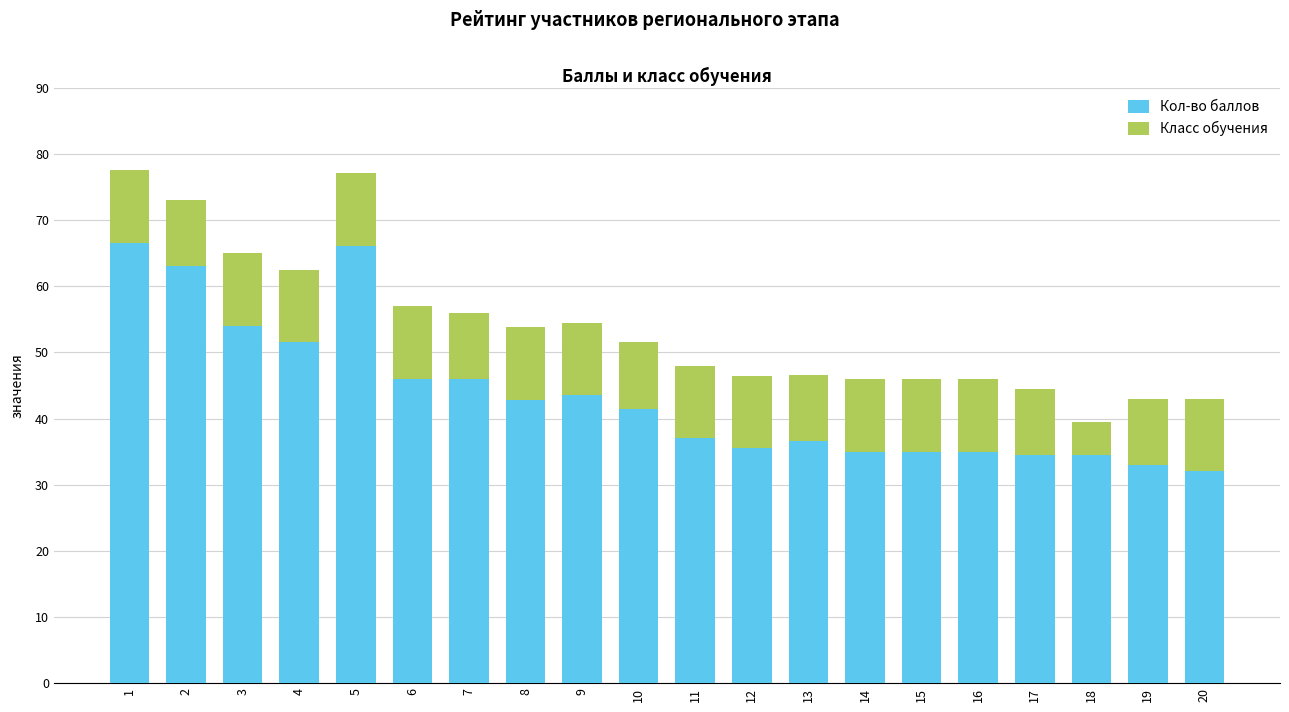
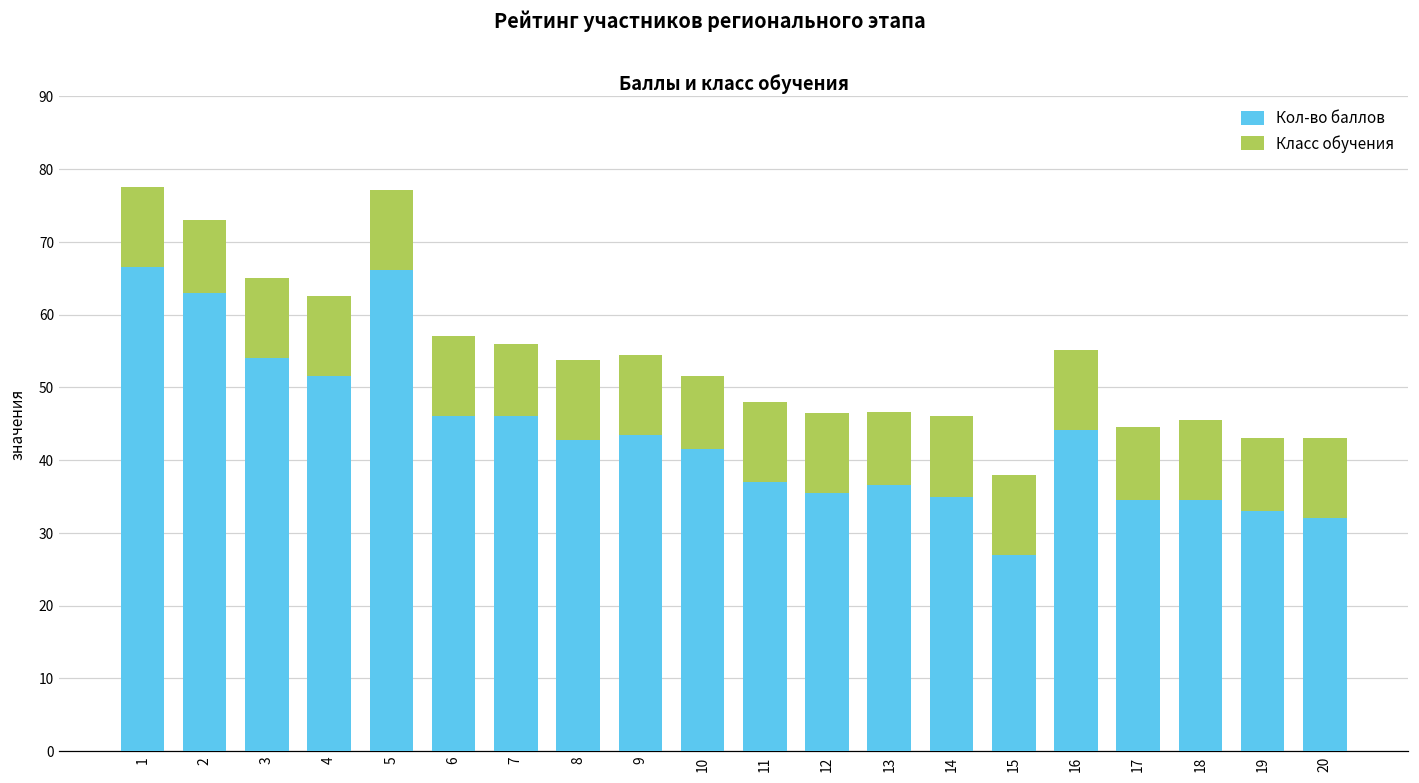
  {
    "Кол-во баллов": {
      "1": 67,
      "2": 63,
      "3": 54,
      "4": 52,
      "5": 66,
      "6": 46,
      "7": 46,
      "8": 43,
      "9": 44,
      "10": 42,
      "11": 37,
      "12": 36,
      "13": 37,
      "14": 35,
-     "15": 35,
-     "16": 35,
+     "15": 27,
+     "16": 44,
      "17": 35,
      "18": 35,
      "19": 33,
      "20": 32
    },
    "Класс обучения": {
      "1": 11,
      "2": 10,
      "3": 11,
      "4": 11,
      "5": 11,
      "6": 11,
      "7": 10,
      "8": 11,
      "9": 11,
      "10": 10,
      "11": 11,
      "12": 11,
      "13": 10,
      "14": 11,
      "15": 11,
      "16": 11,
      "17": 10,
-     "18": 5,
+     "18": 11,
      "19": 10,
      "20": 11
    }
  }
